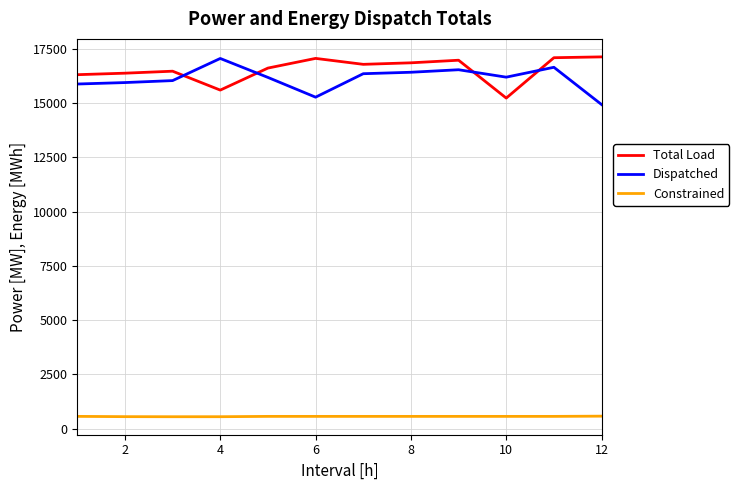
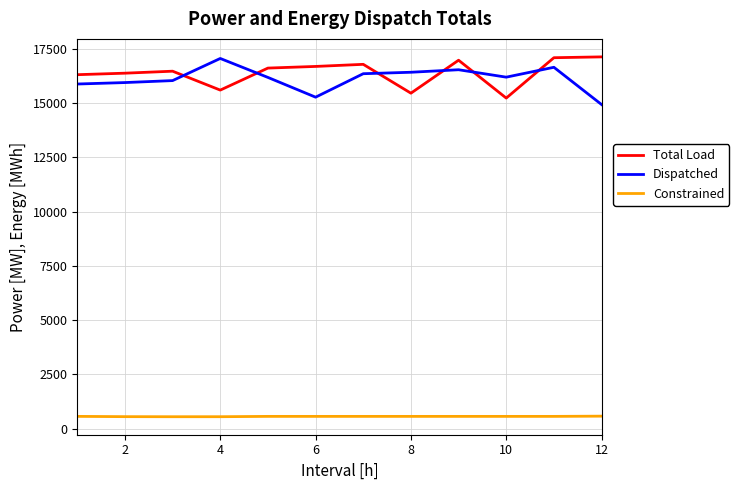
  {
    "Total Load": {
      "2": 16400,
      "4": 15600,
-     "6": 17100,
-     "8": 16900,
+     "6": 16700,
+     "8": 15500,
      "10": 15200,
      "12": 17100
    },
    "Dispatched": {
      "2": 15900,
      "4": 17100,
      "6": 15300,
      "8": 16400,
      "10": 16200,
      "12": 14900
    },
    "Constrained": {
      "2": 600,
      "4": 500,
      "6": 600,
      "8": 600,
      "10": 600,
      "12": 600
    }
  }
